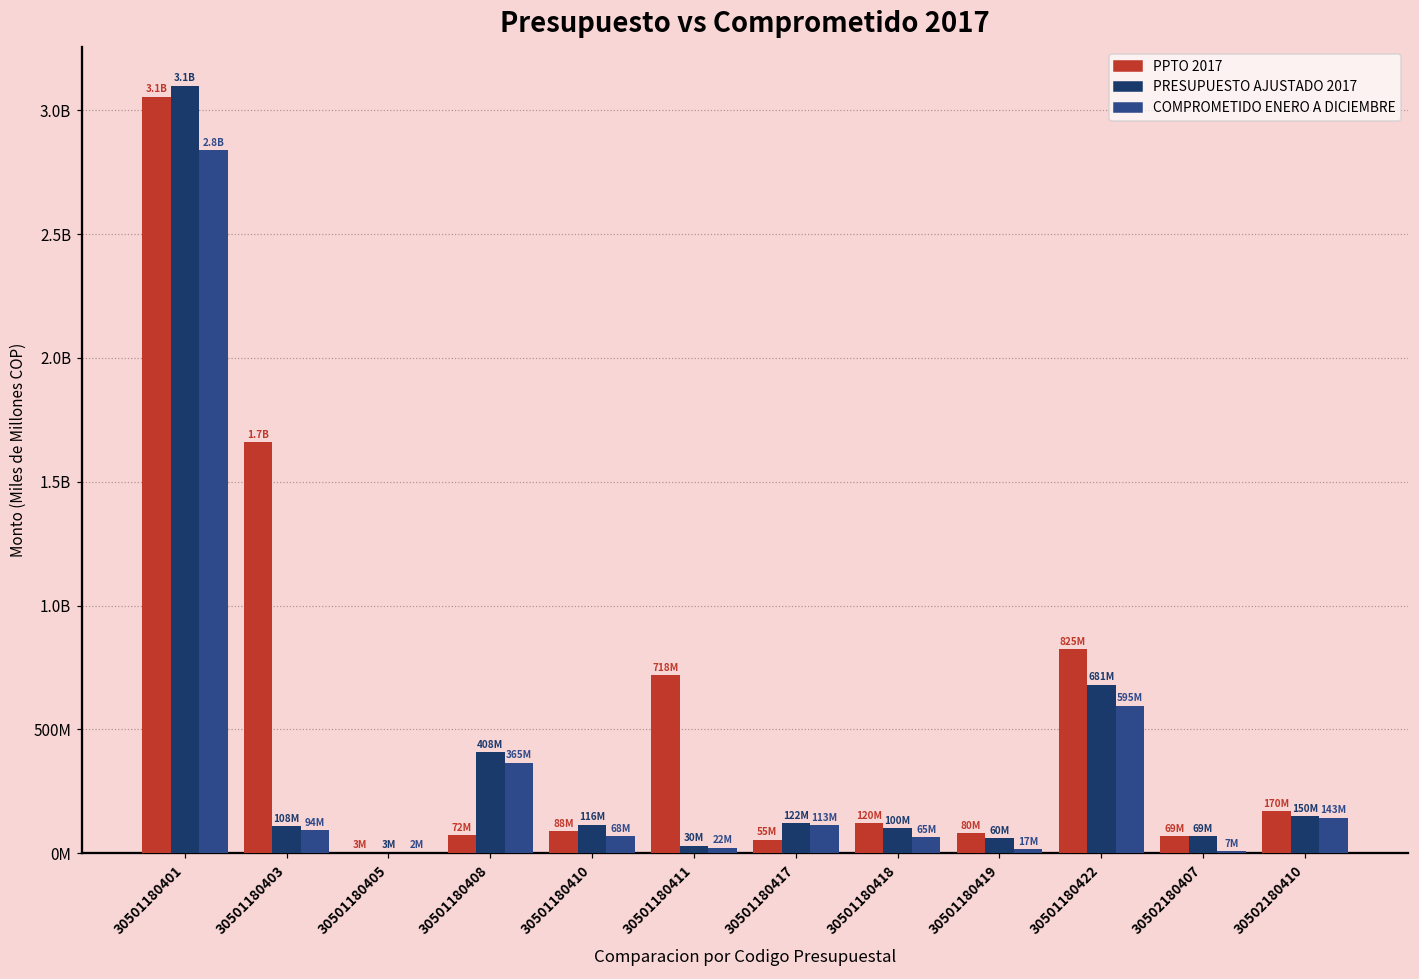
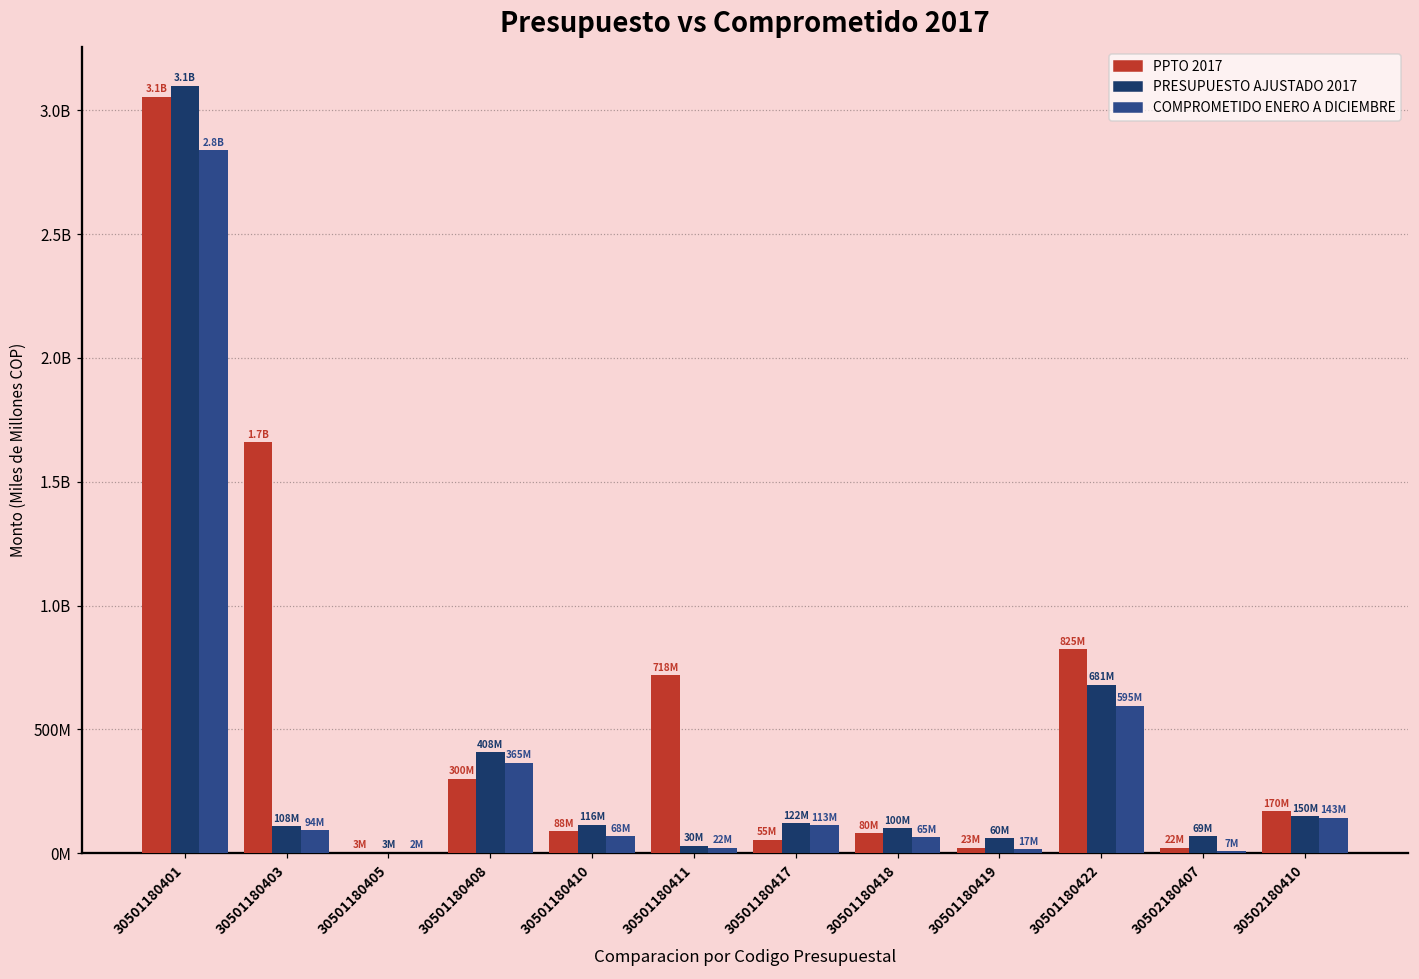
  {
    "PPTO 2017": {
      "30501180401": "3.1B",
      "30501180403": "1.7B",
-     "30501180408": "72M",
-     "30501180418": "120M",
-     "30501180419": "80M",
-     "30502180407": "69M"
+     "30501180408": "300M",
+     "30501180418": "80M",
+     "30501180419": "23M",
+     "30502180407": "22M"
    }
  }
